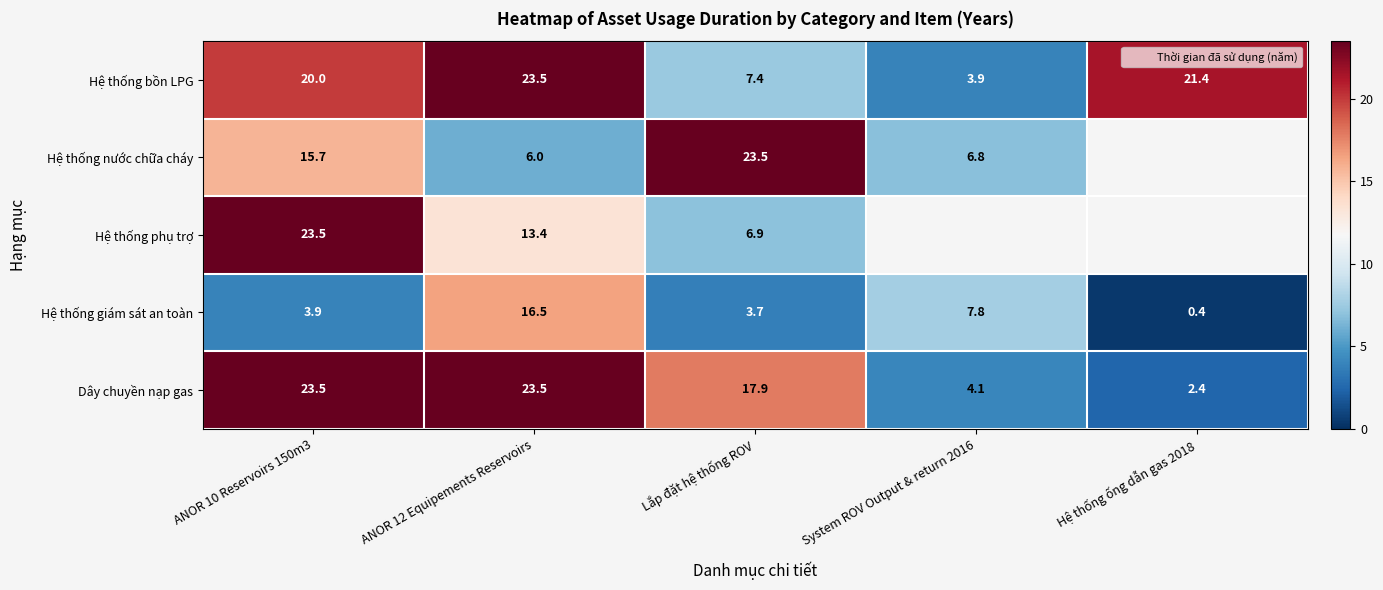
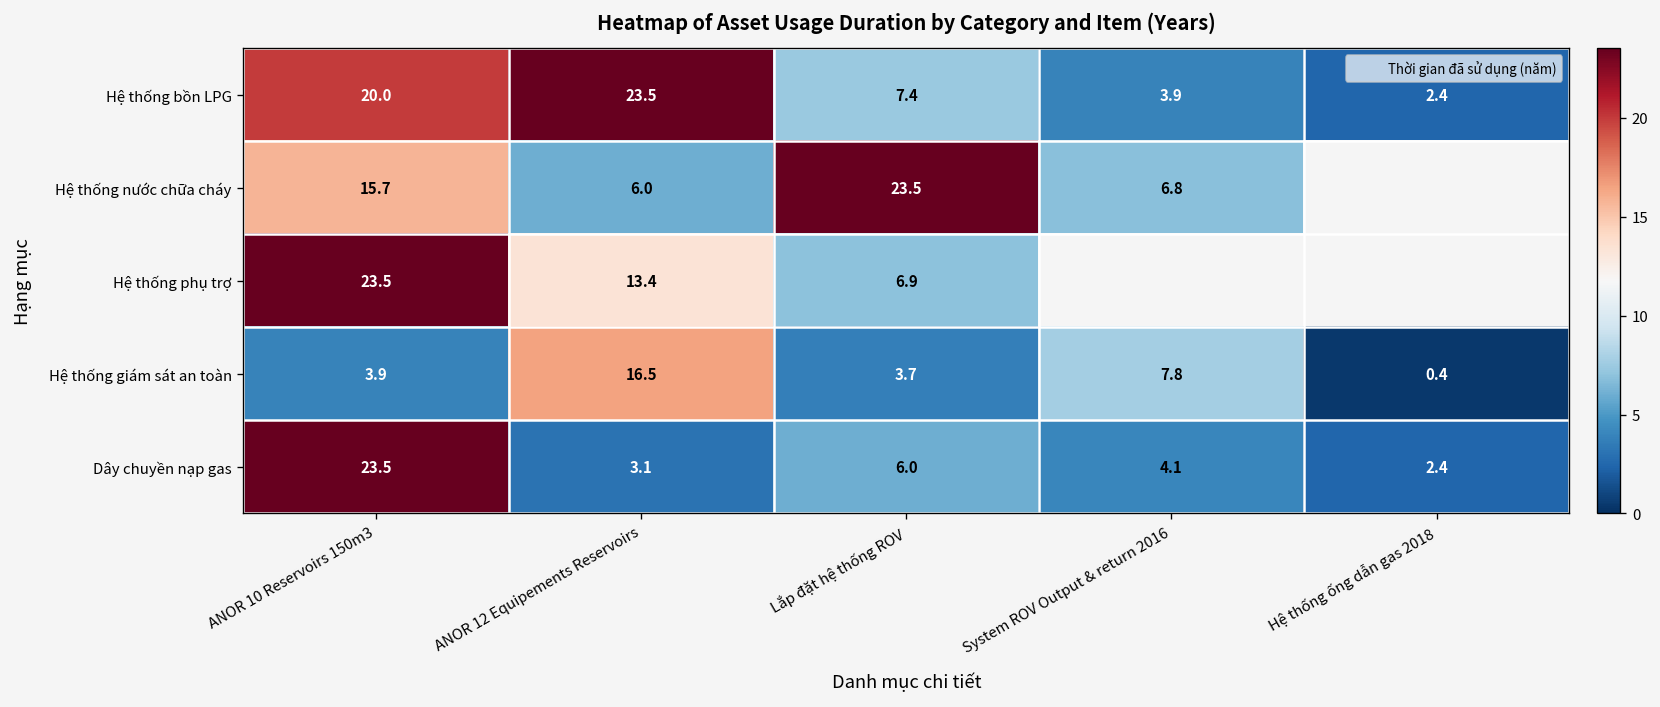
  {
    "Hệ thống bồn LPG": {
      "ANOR 10 Reservoirs 150m3": 20.0,
      "ANOR 12 Equipements Reservoirs": 23.5,
      "Lắp đặt hệ thống ROV": 7.4,
      "System ROV Output & return 2016": 3.9,
-     "Hệ thống ống dẫn gas 2018": 21.4
+     "Hệ thống ống dẫn gas 2018": 2.4
    },
    "Hệ thống nước chữa cháy": {
      "ANOR 10 Reservoirs 150m3": 15.7,
      "ANOR 12 Equipements Reservoirs": 6.0,
      "Lắp đặt hệ thống ROV": 23.5,
      "System ROV Output & return 2016": 6.8
    },
    "Hệ thống phụ trợ": {
      "ANOR 10 Reservoirs 150m3": 23.5,
      "ANOR 12 Equipements Reservoirs": 13.4,
      "Lắp đặt hệ thống ROV": 6.9
    },
    "Hệ thống giám sát an toàn": {
      "ANOR 10 Reservoirs 150m3": 3.9,
      "ANOR 12 Equipements Reservoirs": 16.5,
      "Lắp đặt hệ thống ROV": 3.7,
      "System ROV Output & return 2016": 7.8,
      "Hệ thống ống dẫn gas 2018": 0.4
    },
    "Dây chuyền nạp gas": {
      "ANOR 10 Reservoirs 150m3": 23.5,
-     "ANOR 12 Equipements Reservoirs": 23.5,
-     "Lắp đặt hệ thống ROV": 17.9,
+     "ANOR 12 Equipements Reservoirs": 3.1,
+     "Lắp đặt hệ thống ROV": 6.0,
      "System ROV Output & return 2016": 4.1,
      "Hệ thống ống dẫn gas 2018": 2.4
    }
  }
